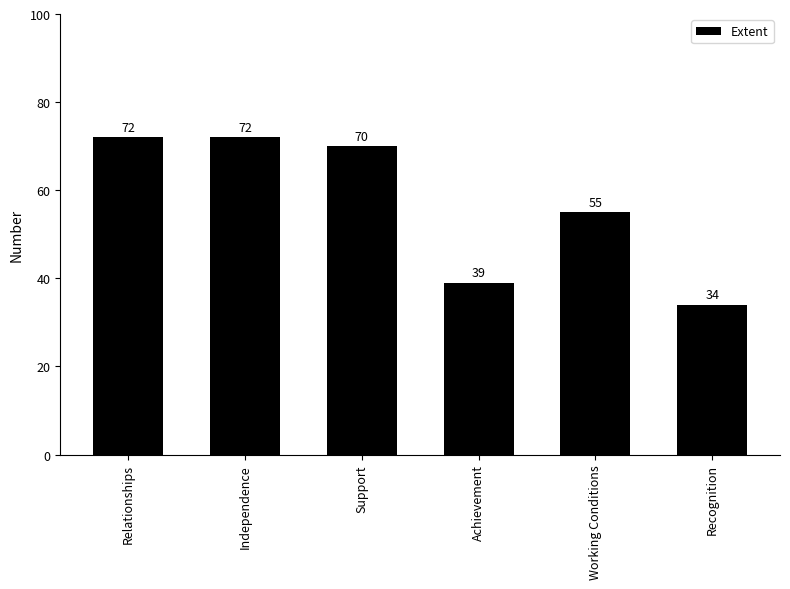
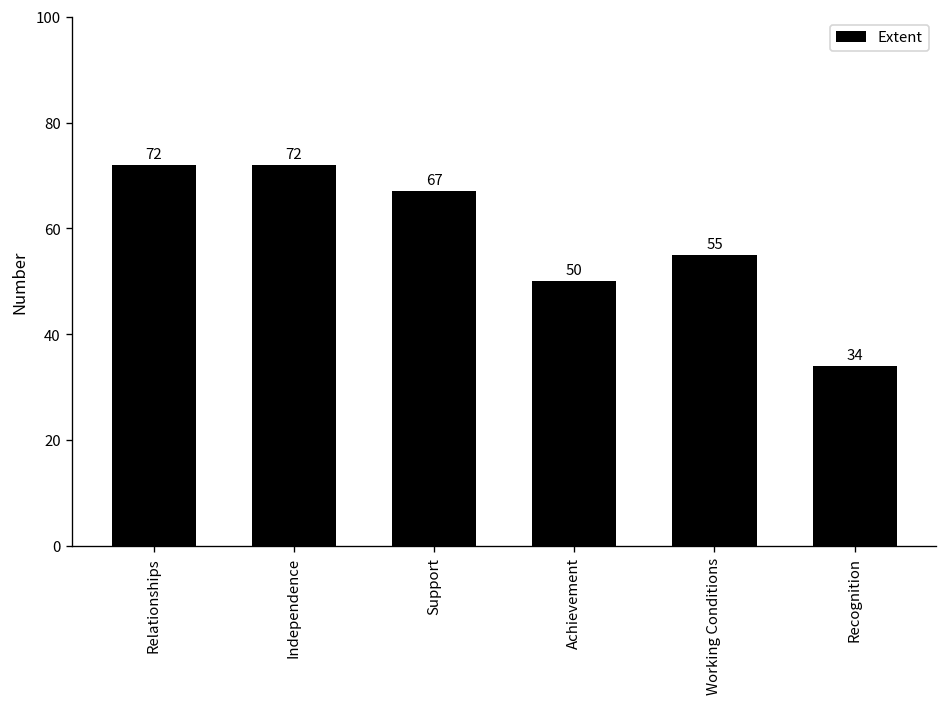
  {
    "Relationships": 72,
    "Independence": 72,
-   "Support": 70,
-   "Achievement": 39,
+   "Support": 67,
+   "Achievement": 50,
    "Working Conditions": 55,
    "Recognition": 34
  }
